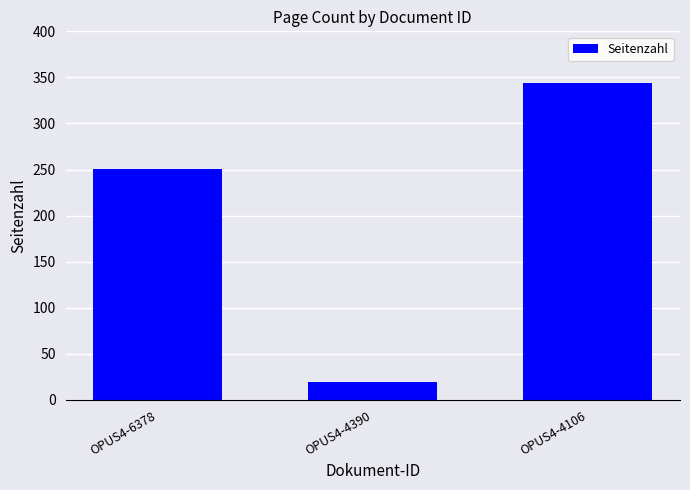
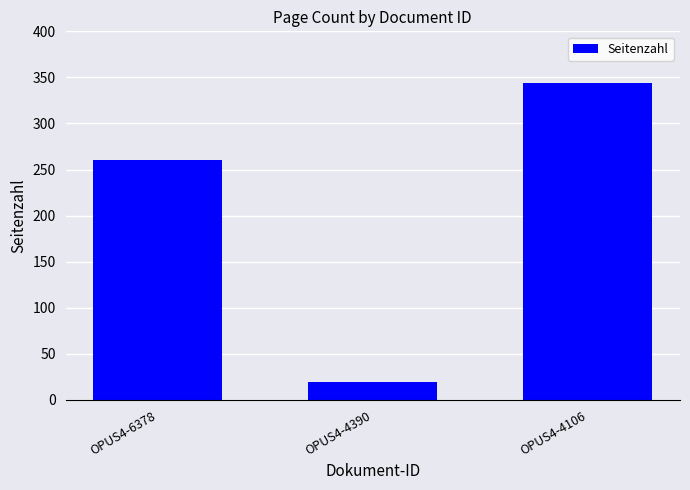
  {
-   "OPUS4-6378": 250,
+   "OPUS4-6378": 260,
    "OPUS4-4390": 20,
    "OPUS4-4106": 340
  }
